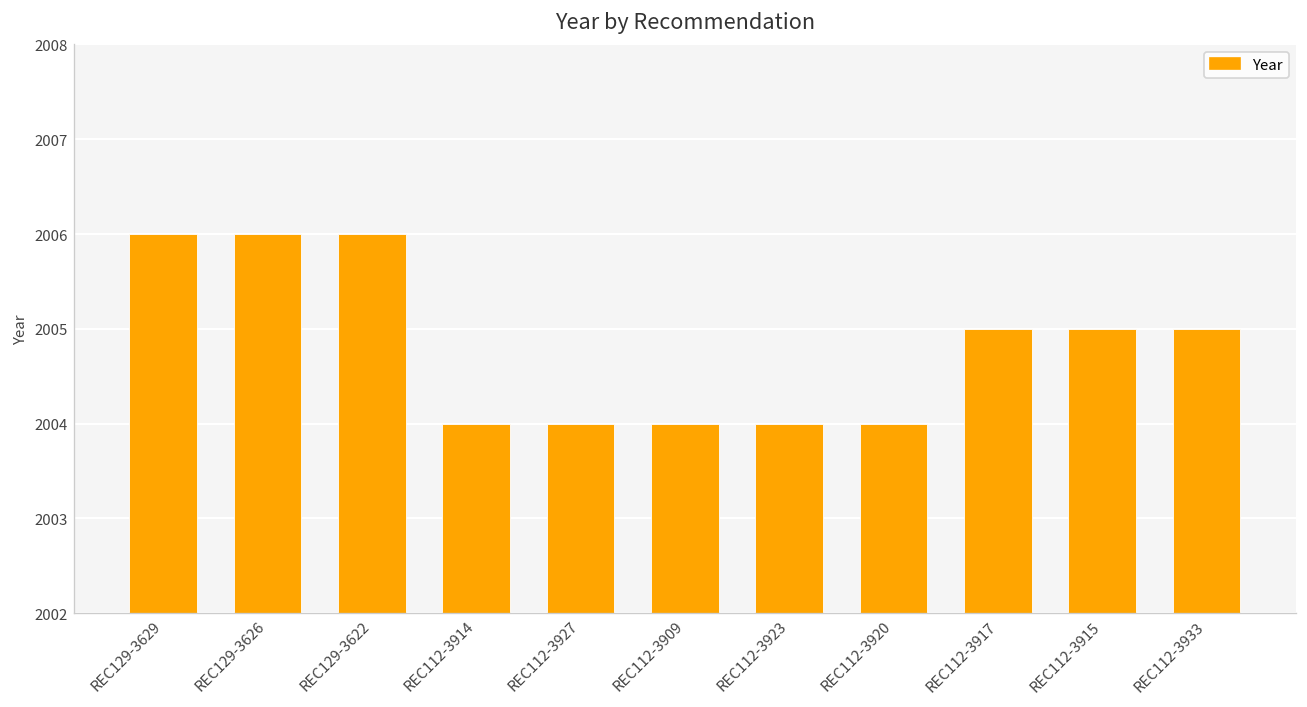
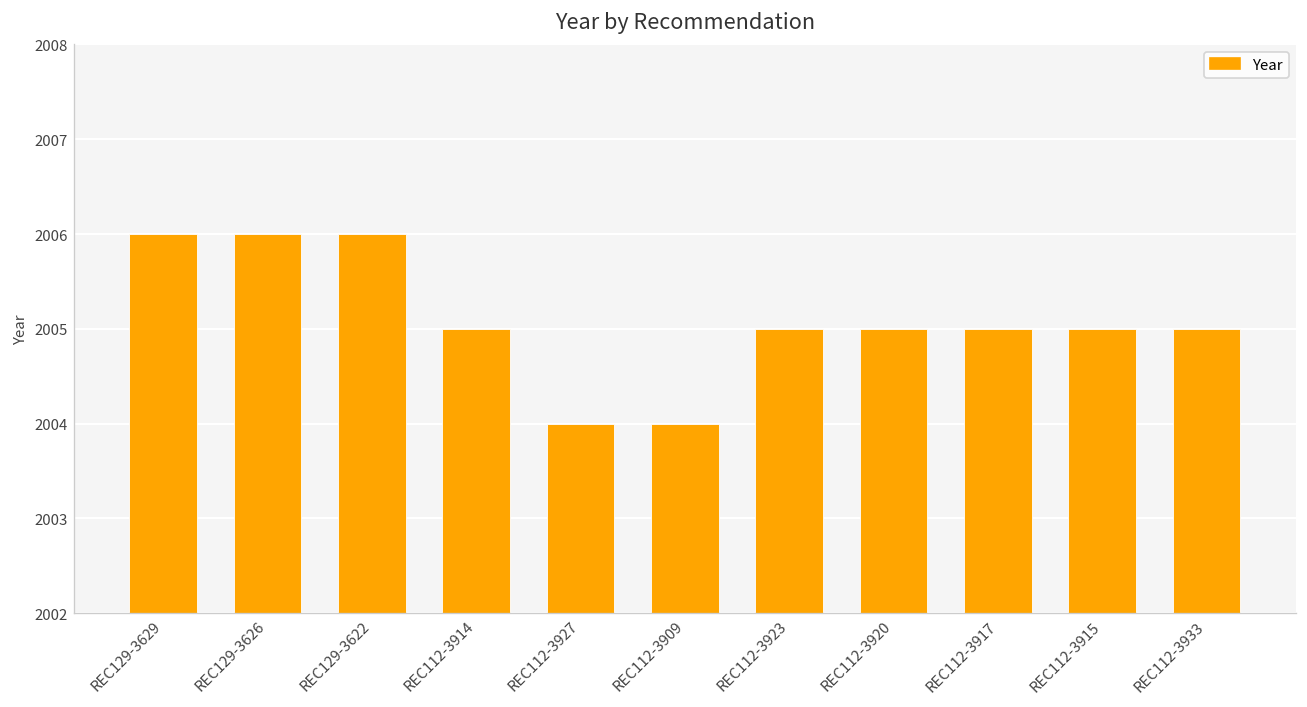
  {
    "REC129-3629": 2006,
    "REC129-3626": 2006,
    "REC129-3622": 2006,
-   "REC112-3914": 2004,
+   "REC112-3914": 2005,
    "REC112-3927": 2004,
    "REC112-3909": 2004,
-   "REC112-3923": 2004,
-   "REC112-3920": 2004,
+   "REC112-3923": 2005,
+   "REC112-3920": 2005,
    "REC112-3917": 2005,
    "REC112-3915": 2005,
    "REC112-3933": 2005
  }
